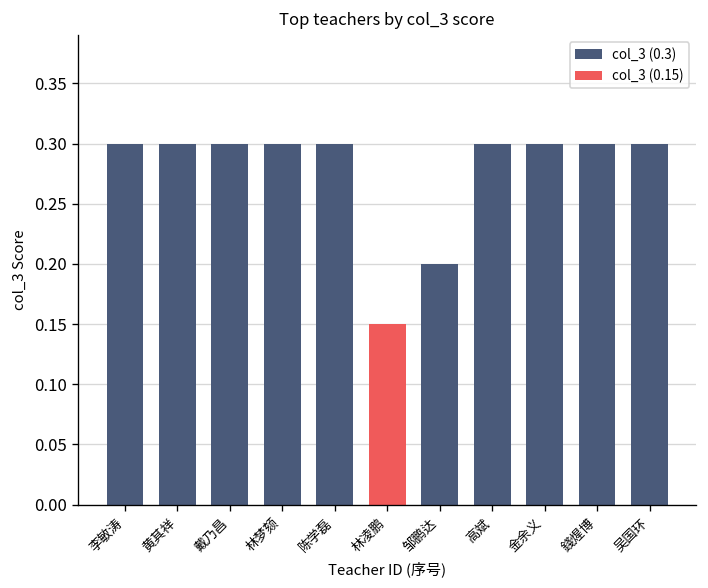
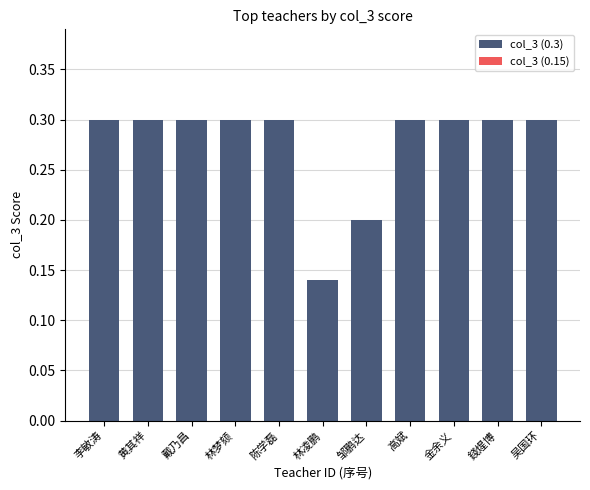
  {
    "李敏涛": 0.30,
    "黄其祥": 0.30,
    "戴乃昌": 0.30,
    "林梦颏": 0.30,
    "陈学磊": 0.30,
-   "林凌鹏": 0.15,
+   "林凌鹏": 0.14,
    "邹鹏达": 0.20,
    "高斌": 0.30,
    "金余义": 0.30,
    "錢煋博": 0.30,
    "吴国环": 0.30
  }
